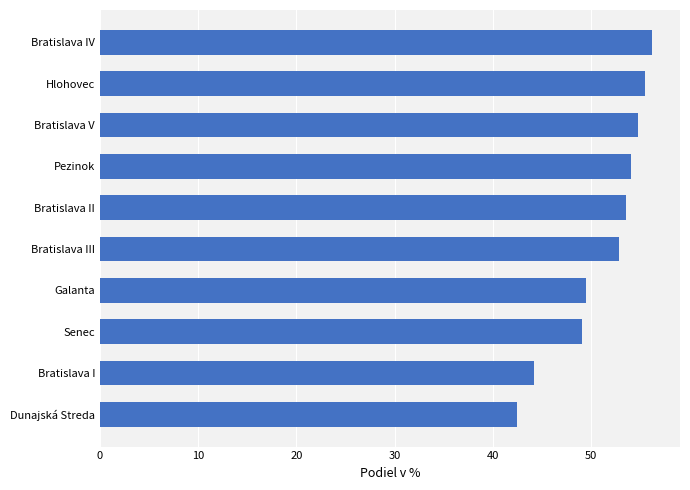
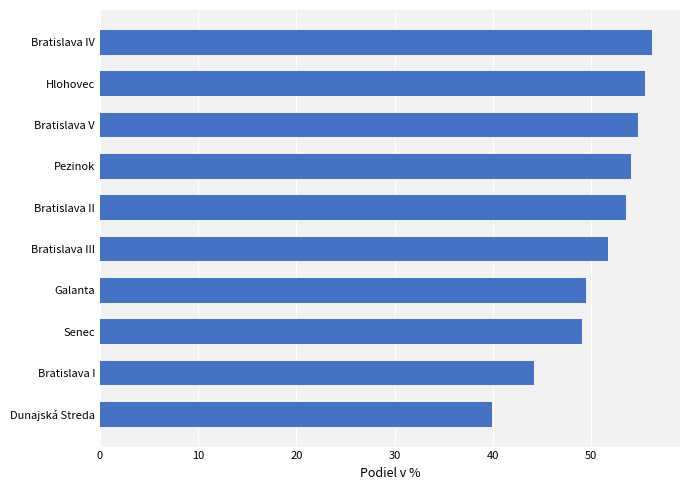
  {
    "Bratislava IV": 56,
    "Hlohovec": 55,
    "Bratislava V": 55,
    "Pezinok": 54,
    "Bratislava II": 54,
-   "Bratislava III": 53,
+   "Bratislava III": 52,
    "Galanta": 50,
    "Senec": 49,
    "Bratislava I": 44,
-   "Dunajská Streda": 43
+   "Dunajská Streda": 40
  }
